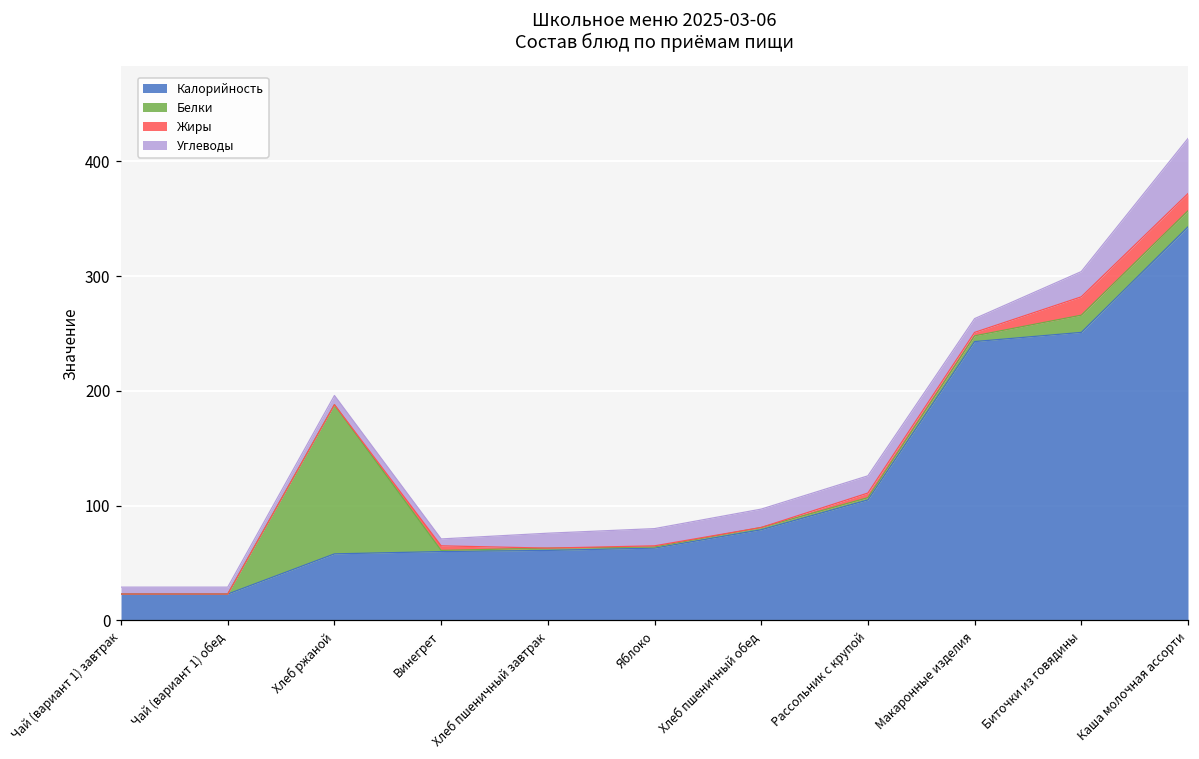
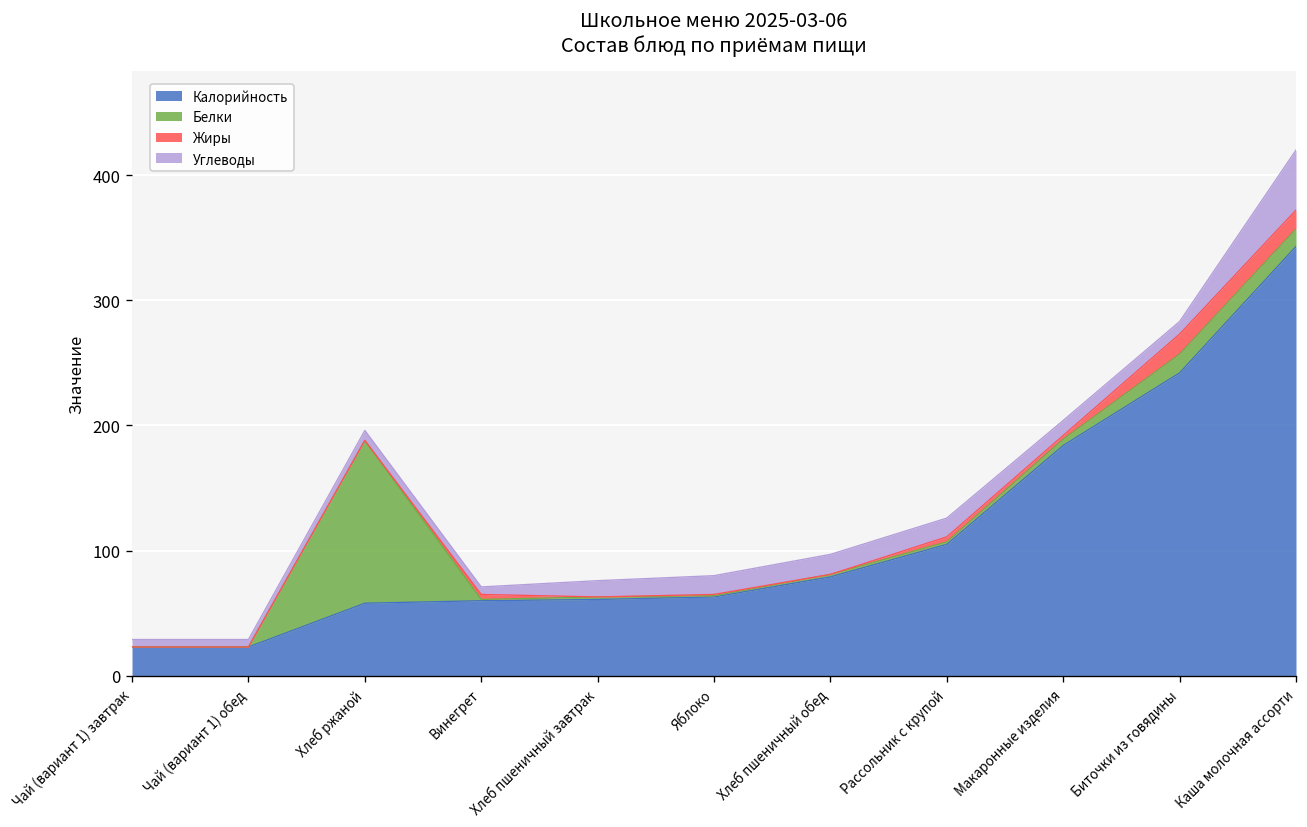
  {
    "Калорийность": {
      "Хлеб ржаной": 58,
-     "Макаронные изделия": 243,
-     "Биточки из говядины": 251,
+     "Макаронные изделия": 184,
+     "Биточки из говядины": 242,
      "Каша молочная ассорти": 343
    },
    "Белки": {
      "Макаронные изделия": 5,
      "Биточки из говядины": 15,
      "Каша молочная ассорти": 14
    },
    "Жиры": {
      "Винегрет": 4,
      "Рассольник с крупой": 4,
      "Макаронные изделия": 3,
      "Биточки из говядины": 16,
      "Каша молочная ассорти": 15
    },
    "Углеводы": {
      "Чай (вариант 1) завтрак": 6,
      "Чай (вариант 1) обед": 6,
      "Хлеб ржаной": 8,
      "Винегрет": 6,
      "Хлеб пшеничный завтрак": 13,
      "Яблоко": 15,
      "Хлеб пшеничный обед": 16,
      "Рассольник с крупой": 15,
      "Макаронные изделия": 12,
-     "Биточки из говядины": 22,
+     "Биточки из говядины": 10,
      "Каша молочная ассорти": 48
    }
  }
